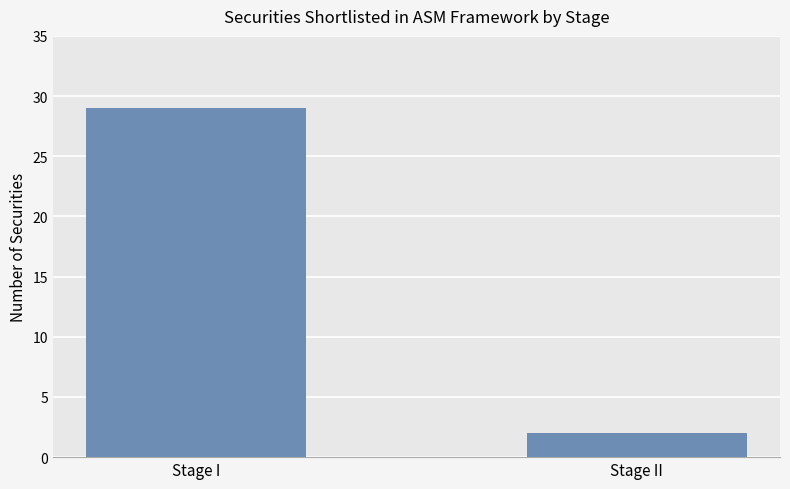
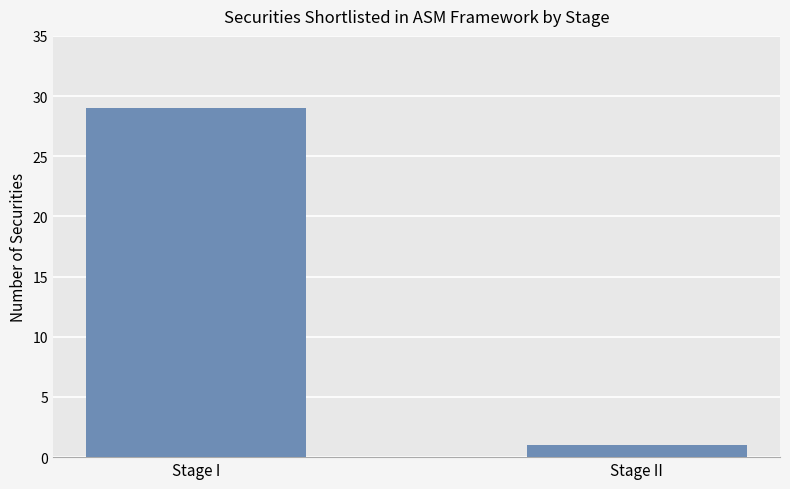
  {
    "Stage I": 29,
-   "Stage II": 2
+   "Stage II": 1
  }
